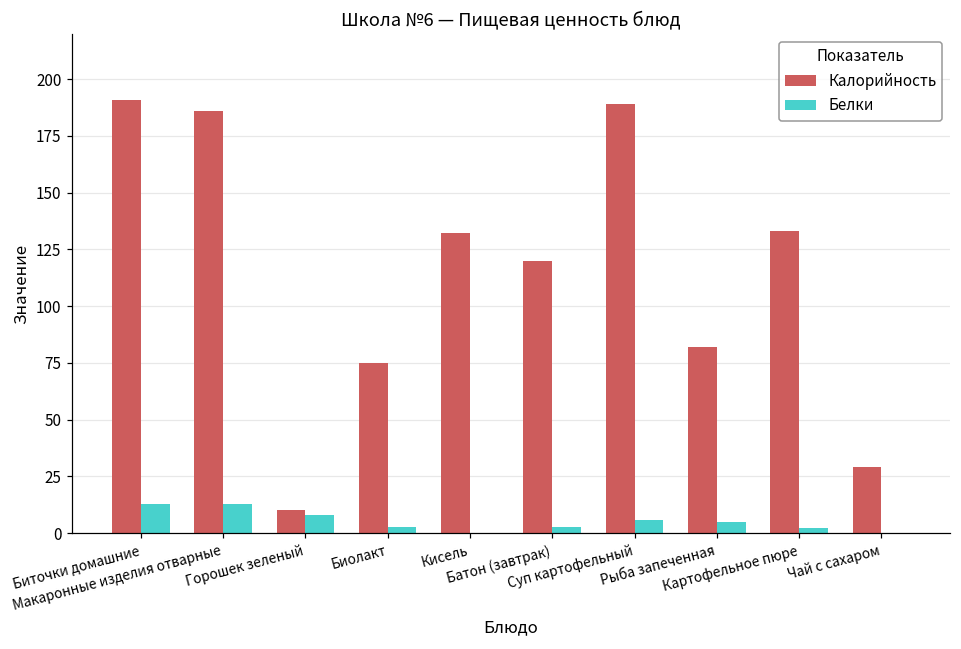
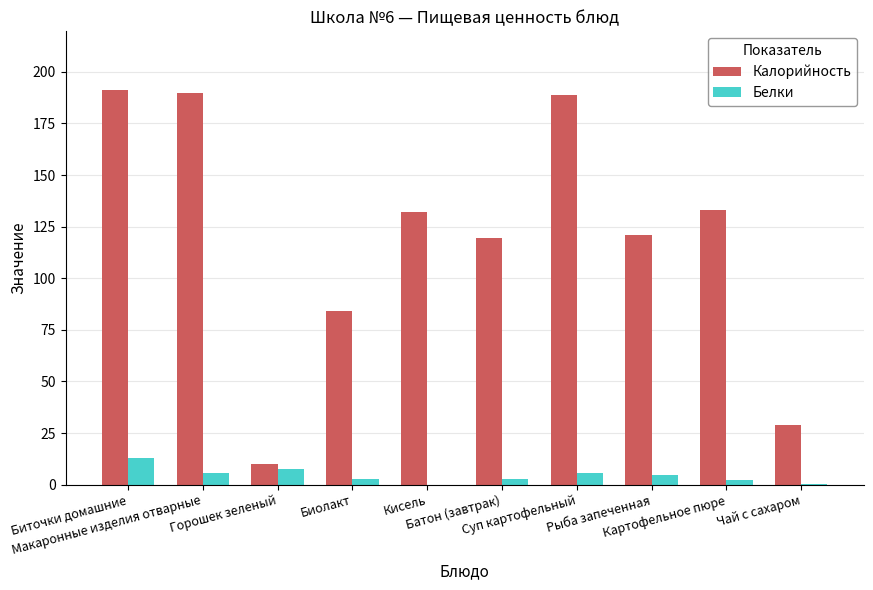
  {
    "Калорийность": {
      "Биточки домашние": 191,
-     "Макаронные изделия отварные": 186,
+     "Макаронные изделия отварные": 190,
      "Горошек зеленый": 10,
-     "Биолакт": 75,
+     "Биолакт": 84,
      "Кисель": 132,
      "Батон (завтрак)": 120,
      "Суп картофельный": 189,
-     "Рыба запеченная": 82,
+     "Рыба запеченная": 121,
      "Картофельное пюре": 133,
      "Чай с сахаром": 29
    },
    "Белки": {
      "Биточки домашние": 13,
-     "Макаронные изделия отварные": 13,
+     "Макаронные изделия отварные": 6,
      "Горошек зеленый": 8,
      "Биолакт": 3,
      "Кисель": 0,
      "Батон (завтрак)": 3,
      "Суп картофельный": 6,
      "Рыба запеченная": 5,
      "Картофельное пюре": 2
    }
  }
